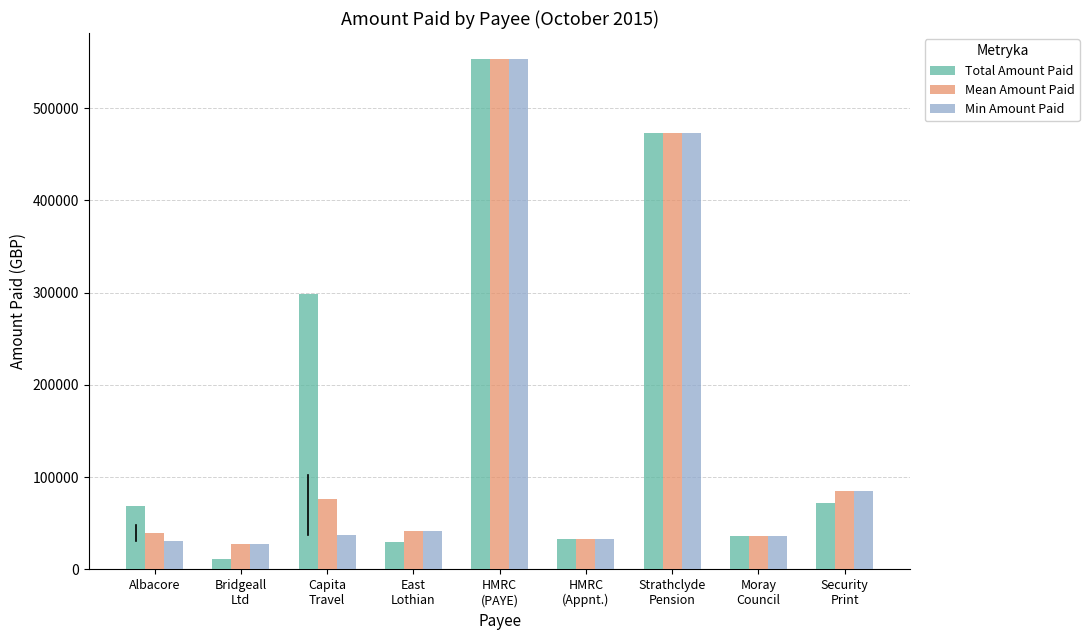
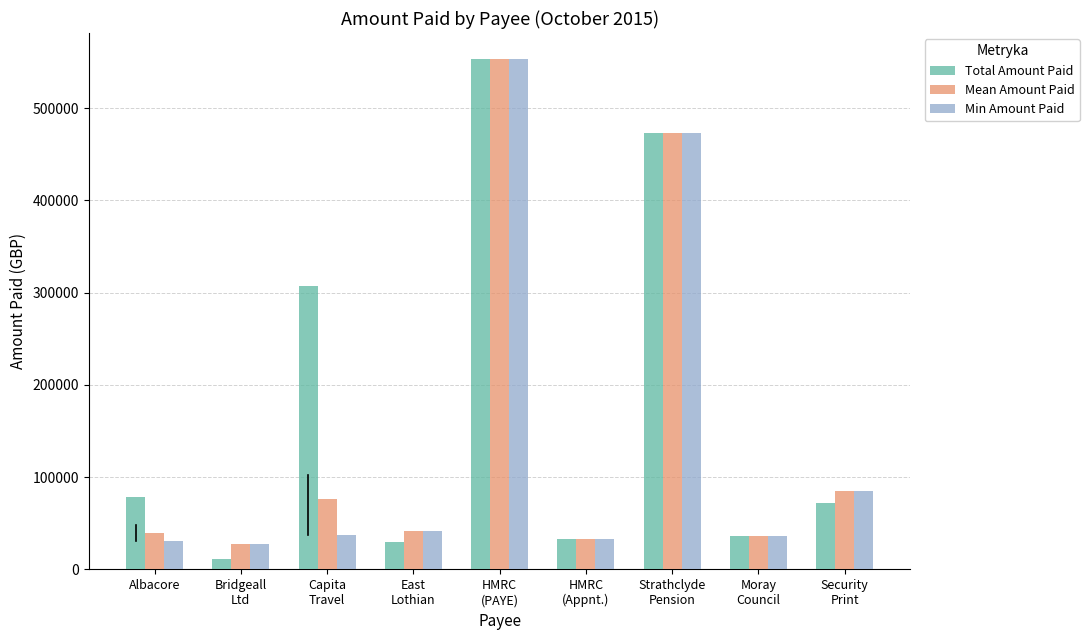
  {
    "Total Amount Paid": {
-     "Albacore": 70000,
+     "Albacore": 80000,
      "Bridgeall Ltd": 10000,
-     "Capita Travel": 300000,
+     "Capita Travel": 310000,
      "East Lothian": 30000,
      "HMRC (PAYE)": 550000,
      "HMRC (Appnt.)": 30000,
      "Strathclyde Pension": 470000,
      "Moray Council": 40000,
      "Security Print": 70000
    },
    "Mean Amount Paid": {
      "Albacore": 40000,
      "Bridgeall Ltd": 30000,
      "Capita Travel": 80000,
      "East Lothian": 40000,
      "HMRC (PAYE)": 550000,
      "HMRC (Appnt.)": 30000,
      "Strathclyde Pension": 470000,
      "Moray Council": 40000,
      "Security Print": 80000
    },
    "Min Amount Paid": {
      "Albacore": 30000,
      "Bridgeall Ltd": 30000,
      "Capita Travel": 40000,
      "East Lothian": 40000,
      "HMRC (PAYE)": 550000,
      "HMRC (Appnt.)": 30000,
      "Strathclyde Pension": 470000,
      "Moray Council": 40000,
      "Security Print": 80000
    }
  }
